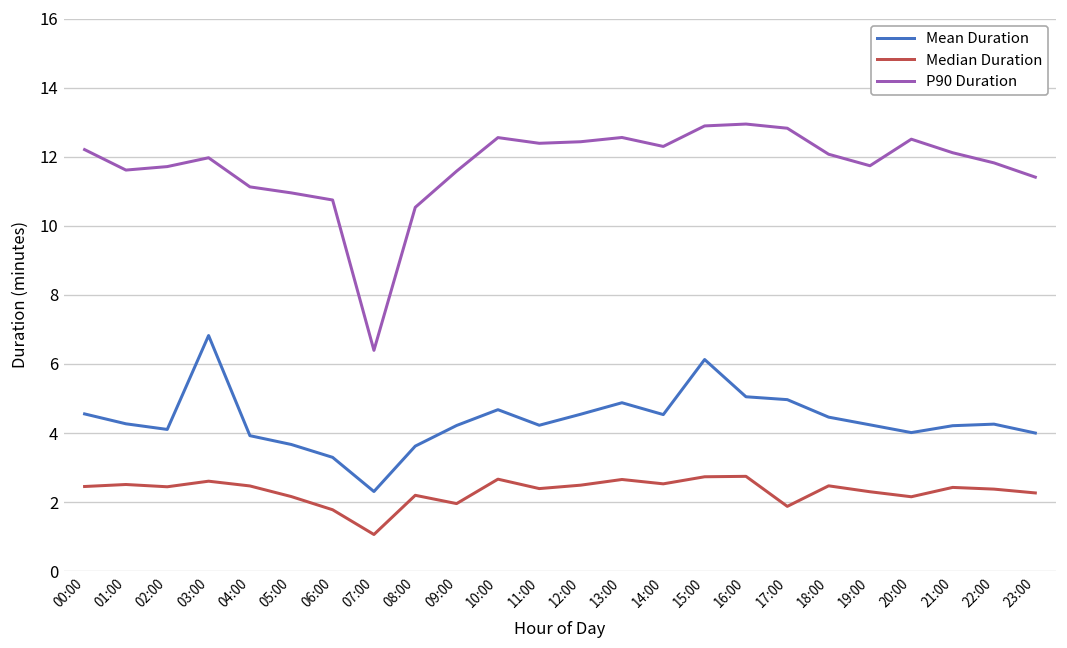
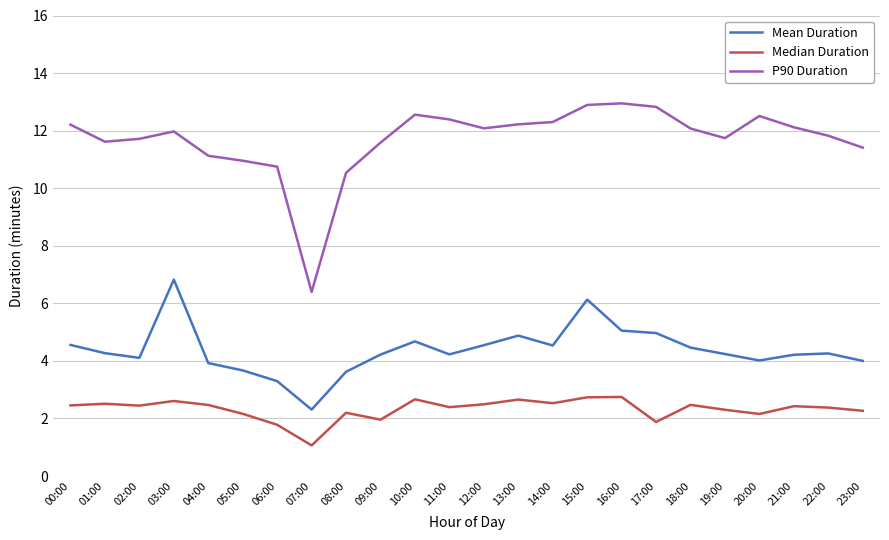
  {
    "Mean Duration": {
      "00:00": 4.6,
      "01:00": 4.3,
      "02:00": 4.1,
      "03:00": 6.8,
      "04:00": 3.9,
      "05:00": 3.7,
      "06:00": 3.3,
      "07:00": 2.3,
      "08:00": 3.6,
      "09:00": 4.2,
      "10:00": 4.7,
      "11:00": 4.2,
      "12:00": 4.5,
      "13:00": 4.9,
      "14:00": 4.5,
      "15:00": 6.1,
      "16:00": 5.1,
      "17:00": 5.0,
      "18:00": 4.5,
      "19:00": 4.2,
      "20:00": 4.0,
      "21:00": 4.2,
      "22:00": 4.3,
      "23:00": 4.0
    },
    "Median Duration": {
      "00:00": 2.5,
      "01:00": 2.5,
      "02:00": 2.4,
      "03:00": 2.6,
      "04:00": 2.5,
      "05:00": 2.2,
      "06:00": 1.8,
      "07:00": 1.1,
      "08:00": 2.2,
      "09:00": 2.0,
      "10:00": 2.7,
      "11:00": 2.4,
      "12:00": 2.5,
      "13:00": 2.7,
      "14:00": 2.5,
      "15:00": 2.7,
      "16:00": 2.7,
      "17:00": 1.9,
      "18:00": 2.5,
      "19:00": 2.3,
      "20:00": 2.2,
      "21:00": 2.4,
      "22:00": 2.4,
      "23:00": 2.3
    },
    "P90 Duration": {
      "00:00": 12.2,
      "01:00": 11.6,
      "02:00": 11.7,
      "03:00": 12.0,
      "04:00": 11.1,
      "05:00": 11.0,
      "06:00": 10.7,
      "07:00": 6.4,
      "08:00": 10.5,
      "09:00": 11.6,
      "10:00": 12.6,
      "11:00": 12.4,
-     "12:00": 12.4,
-     "13:00": 12.6,
+     "12:00": 12.1,
+     "13:00": 12.2,
      "14:00": 12.3,
      "15:00": 12.9,
      "16:00": 12.9,
      "17:00": 12.8,
      "18:00": 12.1,
      "19:00": 11.7,
      "20:00": 12.5,
      "21:00": 12.1,
      "22:00": 11.8,
      "23:00": 11.4
    }
  }
